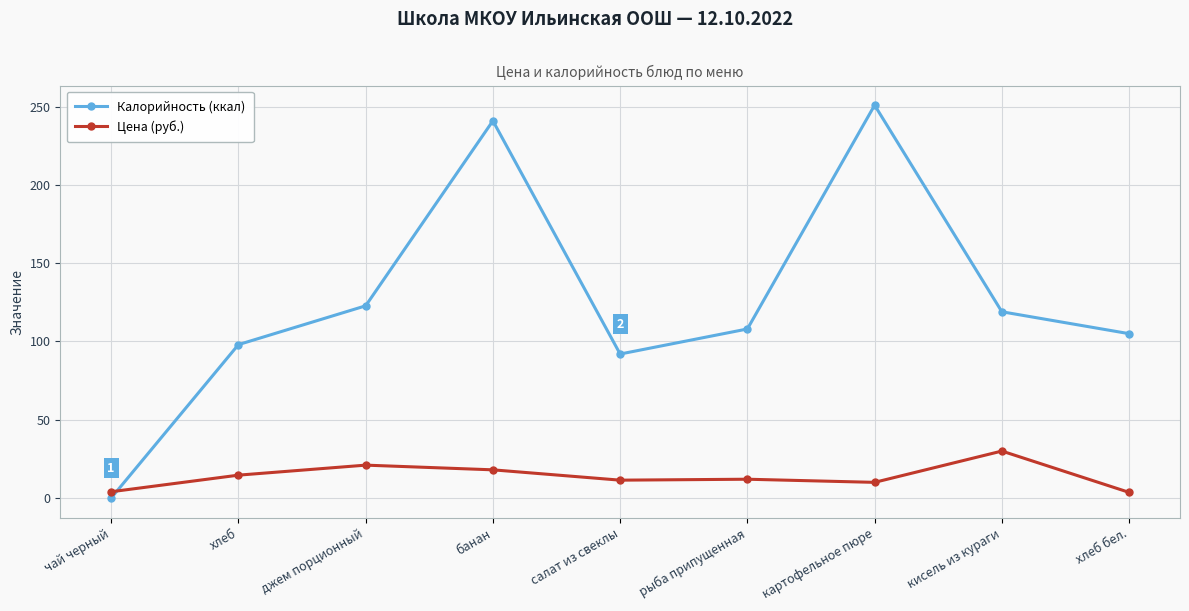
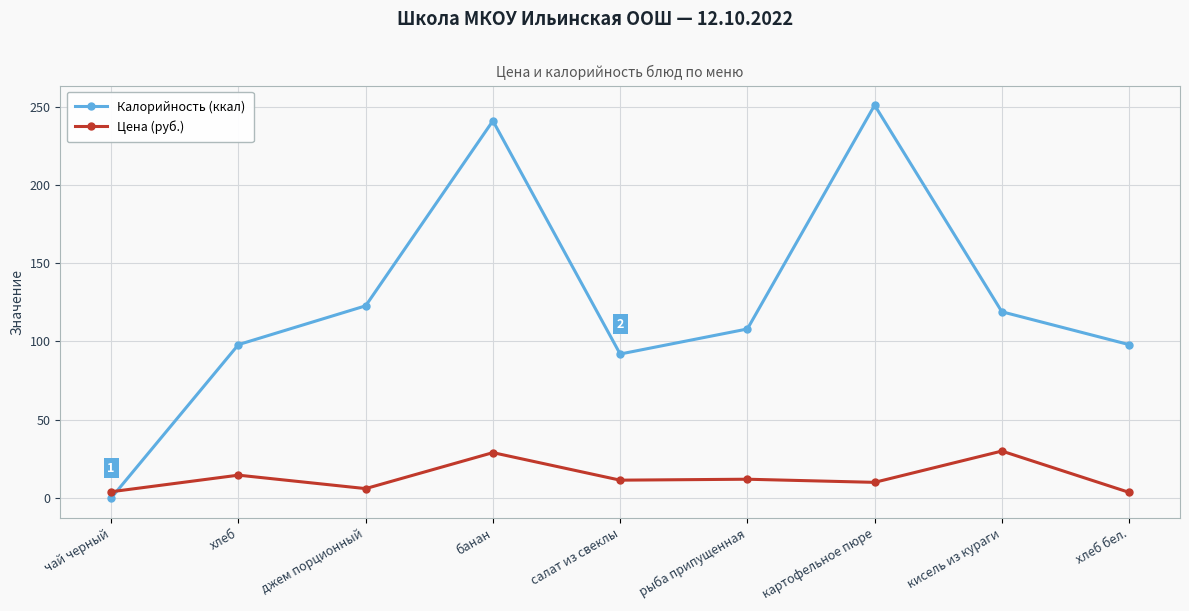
  {
    "Калорийность (ккал)": {
      "чай черный": 0,
      "хлеб": 98,
      "джем порционный": 123,
      "банан": 241,
      "рыба припущенная": 108,
      "картофельное пюре": 251,
      "кисель из кураги": 119,
-     "хлеб бел.": 105
+     "хлеб бел.": 98
    },
    "Цена (руб.)": {
      "хлеб": 15,
-     "джем порционный": 21,
-     "банан": 18,
+     "джем порционный": 6,
+     "банан": 29,
      "салат из свеклы": 11,
      "рыба припущенная": 12,
      "картофельное пюре": 10,
      "кисель из кураги": 30,
      "хлеб бел.": 4
    }
  }
